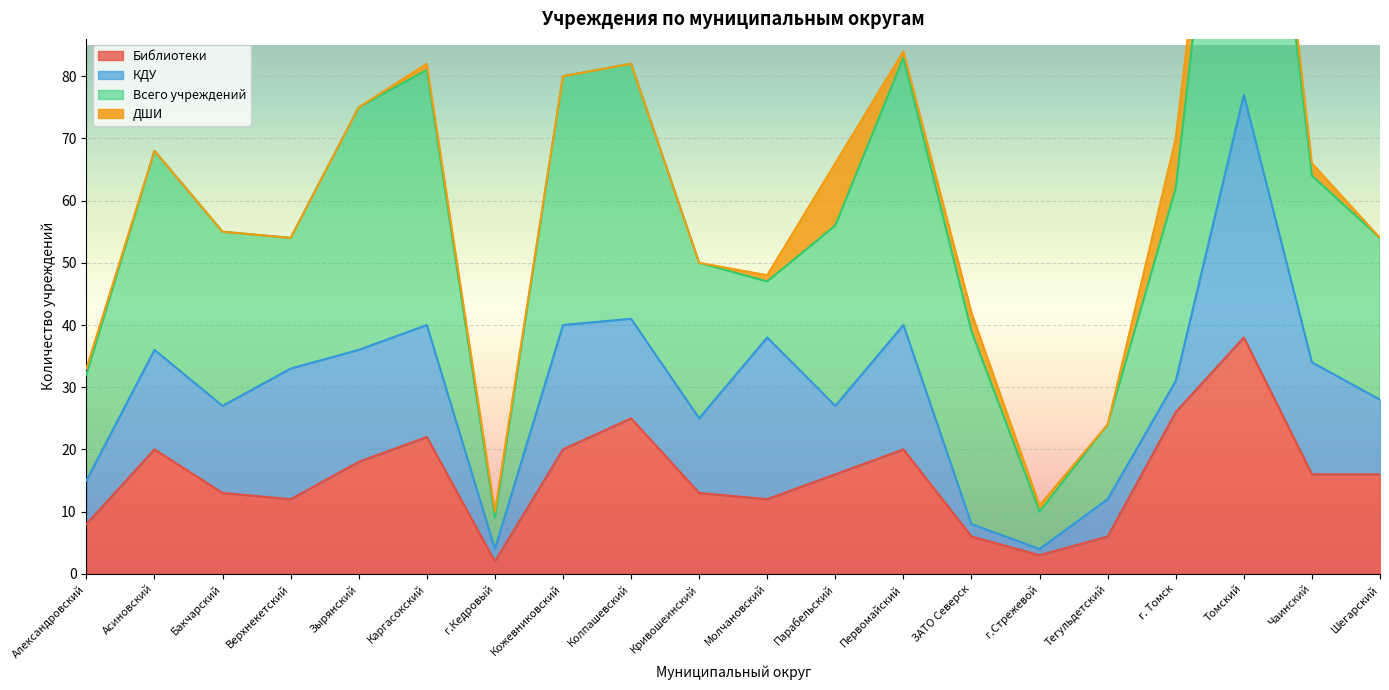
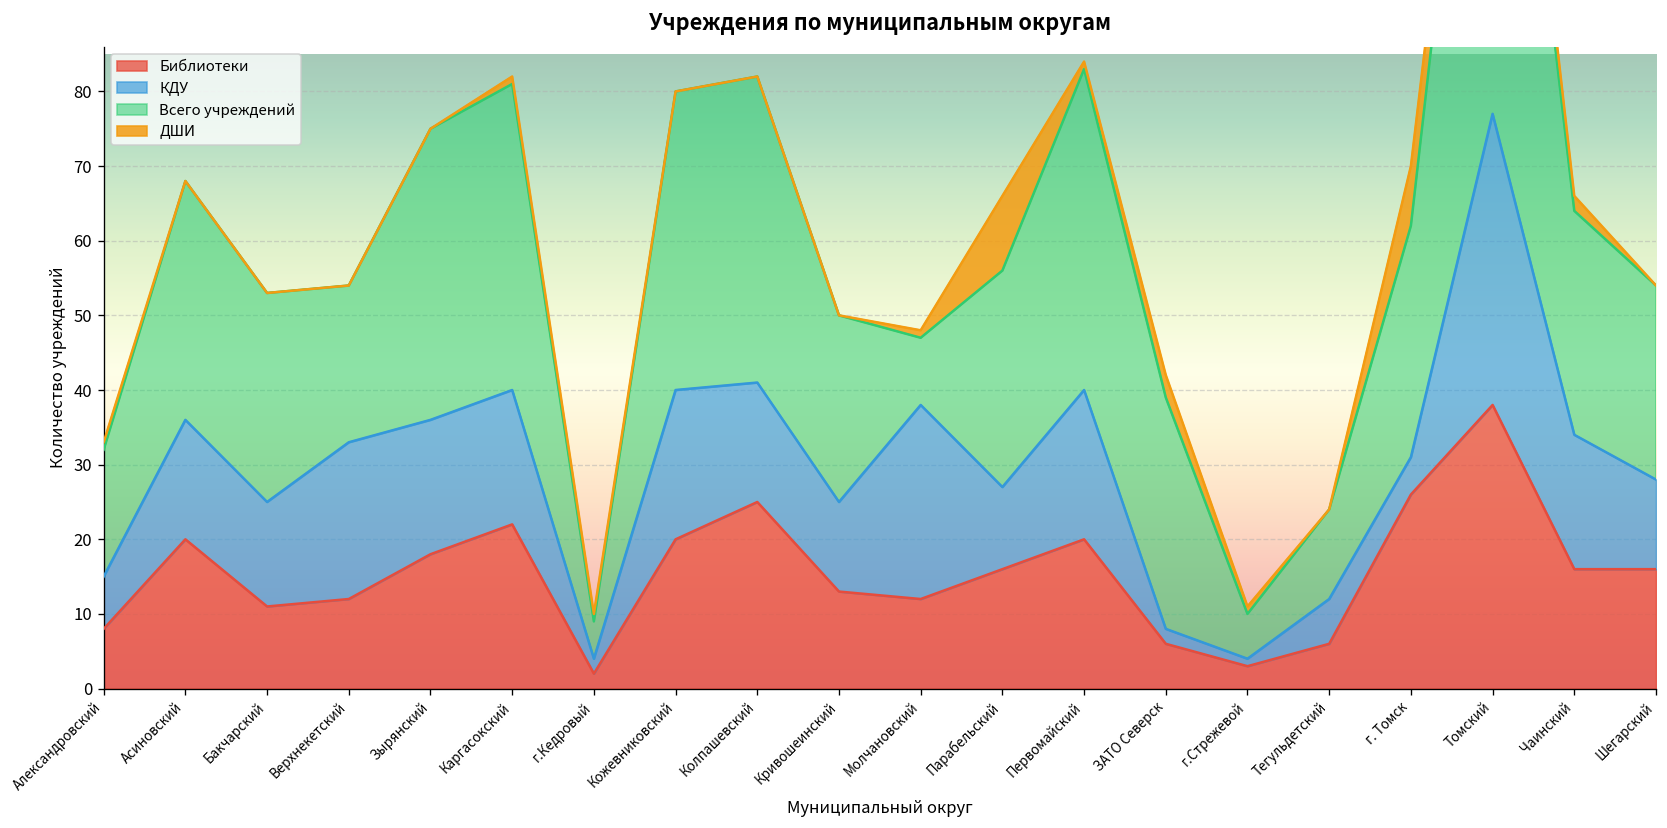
  {
    "Библиотеки": {
      "Александровский": 8,
      "Асиновский": 20,
-     "Бакчарский": 13,
+     "Бакчарский": 11,
      "Верхнекетский": 12,
      "Зырянский": 18,
      "Каргасокский": 22,
      "г.Кедровый": 2,
      "Кожевниковский": 20,
      "Колпашевский": 25,
      "Кривошеинский": 13,
      "Молчановский": 12,
      "Парабельский": 16,
      "Первомайский": 20,
      "ЗАТО Северск": 6,
      "г.Стрежевой": 3,
      "Тегульдетский": 6,
      "г. Томск": 26,
      "Томский": 38,
      "Чаинский": 16,
      "Шегарский": 16
    },
    "КДУ": {
      "Александровский": 7,
      "Асиновский": 16,
      "Бакчарский": 14,
      "Верхнекетский": 21,
      "Зырянский": 18,
      "Каргасокский": 18,
      "г.Кедровый": 2,
      "Кожевниковский": 20,
      "Колпашевский": 16,
      "Кривошеинский": 12,
      "Молчановский": 26,
      "Парабельский": 11,
      "Первомайский": 20,
      "ЗАТО Северск": 2,
      "г.Стрежевой": 1,
      "Тегульдетский": 6,
      "г. Томск": 5,
      "Томский": 39,
      "Чаинский": 18,
      "Шегарский": 12
    },
    "Всего учреждений": {
      "Александровский": 17,
      "Каргасокский": 41,
      "г.Кедровый": 5,
      "Молчановский": 9,
      "Парабельский": 29,
      "Первомайский": 43,
      "ЗАТО Северск": 31,
      "г.Стрежевой": 6,
      "г. Томск": 31,
      "Чаинский": 30
    },
    "ДШИ": {
      "Александровский": 1,
      "Каргасокский": 1,
      "г.Кедровый": 1,
      "Молчановский": 1,
      "Парабельский": 10,
      "Первомайский": 1,
      "ЗАТО Северск": 3,
      "г.Стрежевой": 1,
      "г. Томск": 8,
      "Чаинский": 2
    }
  }
